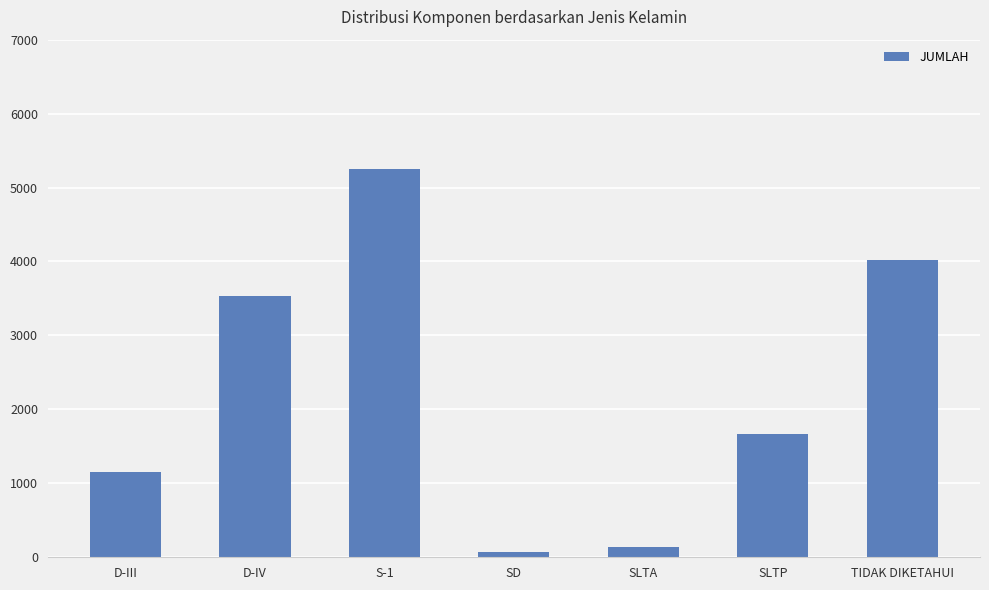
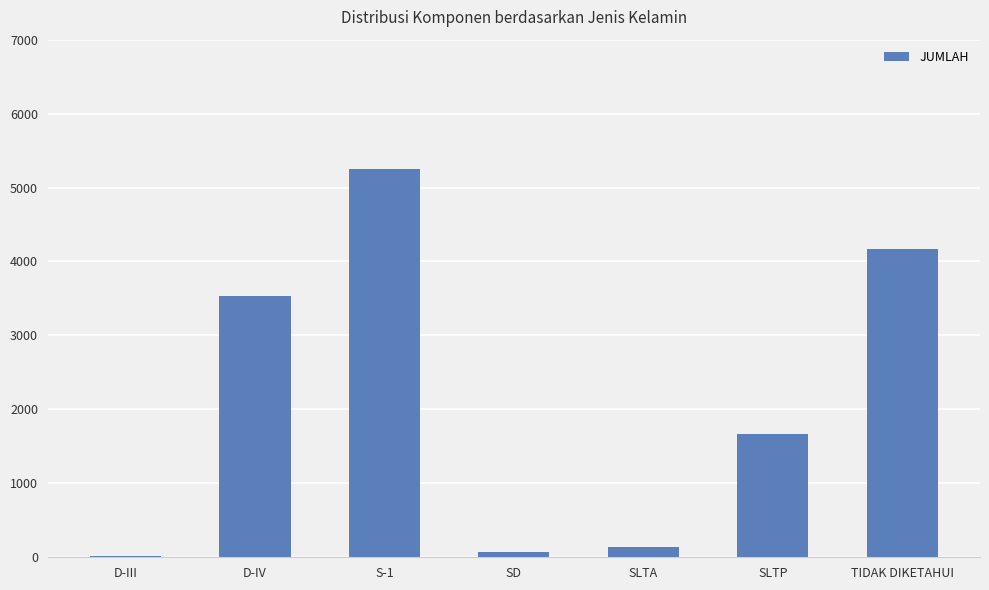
  {
-   "D-III": 1100,
+   "D-III": 0,
    "D-IV": 3500,
    "S-1": 5300,
    "SD": 100,
    "SLTA": 100,
    "SLTP": 1700,
-   "TIDAK DIKETAHUI": 4000
+   "TIDAK DIKETAHUI": 4200
  }
